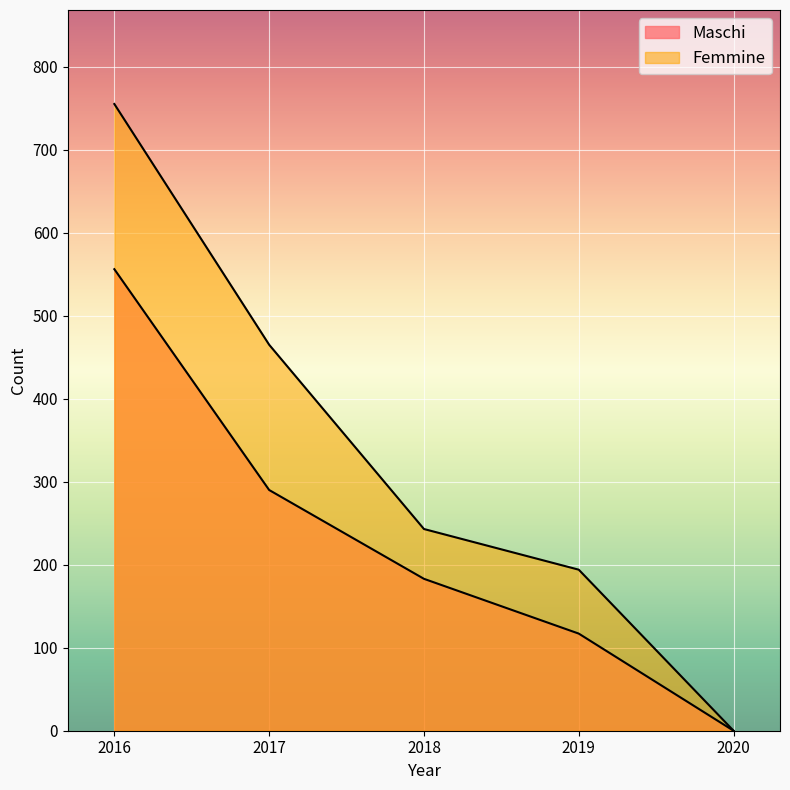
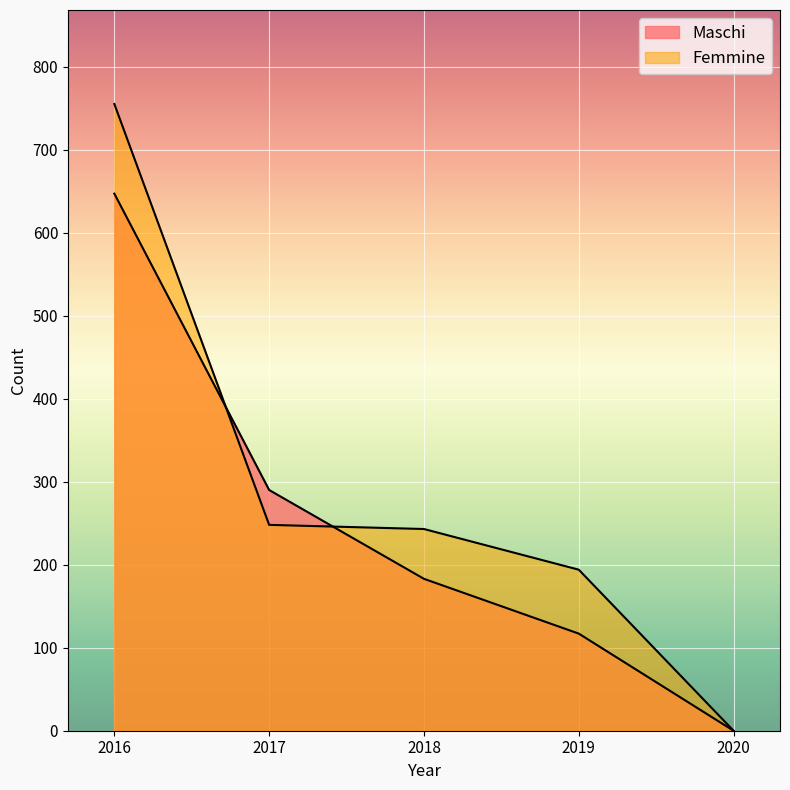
  {
    "Maschi": {
-     "2016": 560,
+     "2016": 650,
      "2017": 290,
      "2018": 180,
      "2019": 120
    },
    "Femmine": {
      "2016": 760,
-     "2017": 470,
+     "2017": 250,
      "2018": 240,
      "2019": 190
    }
  }
